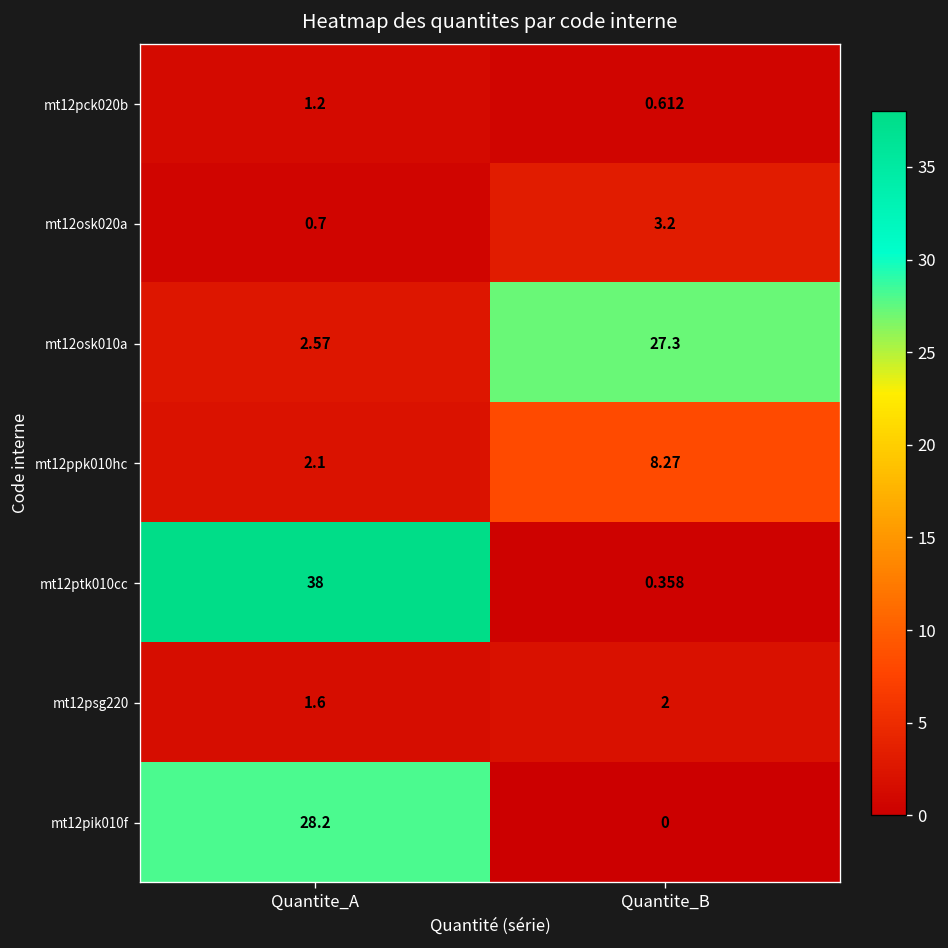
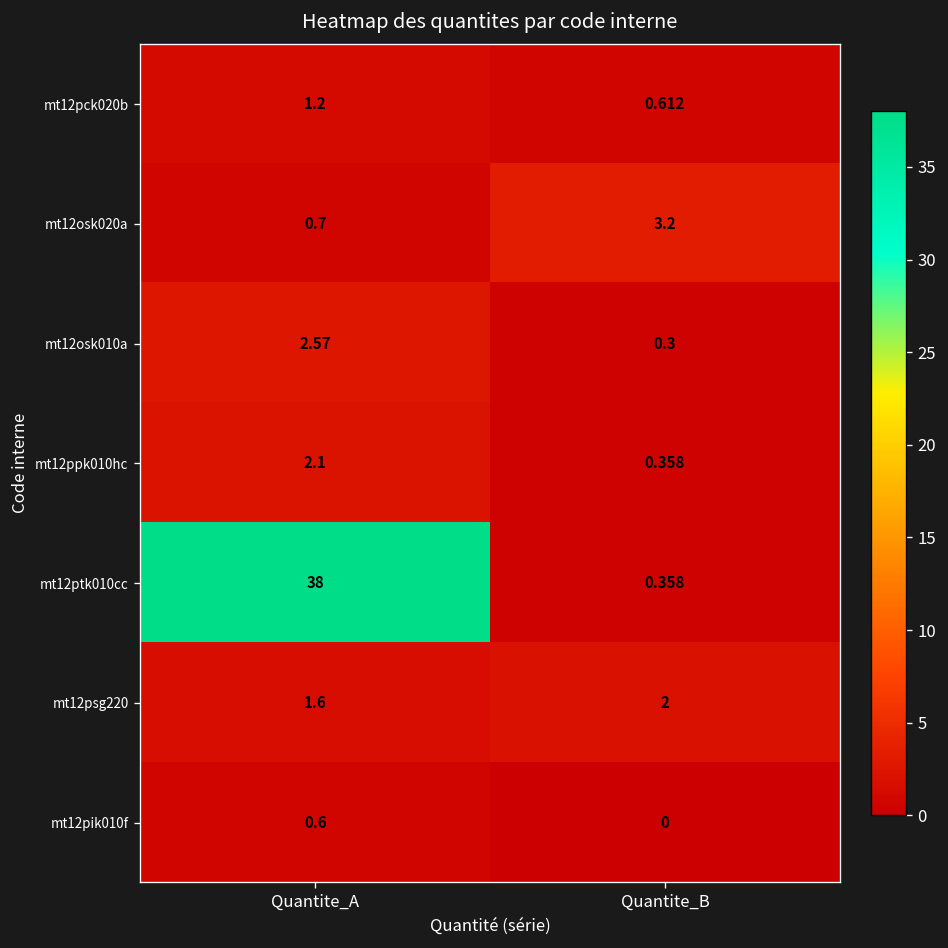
  {
    "mt12pck020b": {
      "Quantite_A": 1.2,
      "Quantite_B": 0.612
    },
    "mt12osk020a": {
      "Quantite_A": 0.7,
      "Quantite_B": 3.2
    },
    "mt12osk010a": {
      "Quantite_A": 2.57,
-     "Quantite_B": 27.3
+     "Quantite_B": 0.3
    },
    "mt12ppk010hc": {
      "Quantite_A": 2.1,
-     "Quantite_B": 8.27
+     "Quantite_B": 0.358
    },
    "mt12ptk010cc": {
      "Quantite_A": 38,
      "Quantite_B": 0.358
    },
    "mt12psg220": {
      "Quantite_A": 1.6,
      "Quantite_B": 2
    },
    "mt12pik010f": {
-     "Quantite_A": 28.2,
+     "Quantite_A": 0.6,
      "Quantite_B": 0
    }
  }
